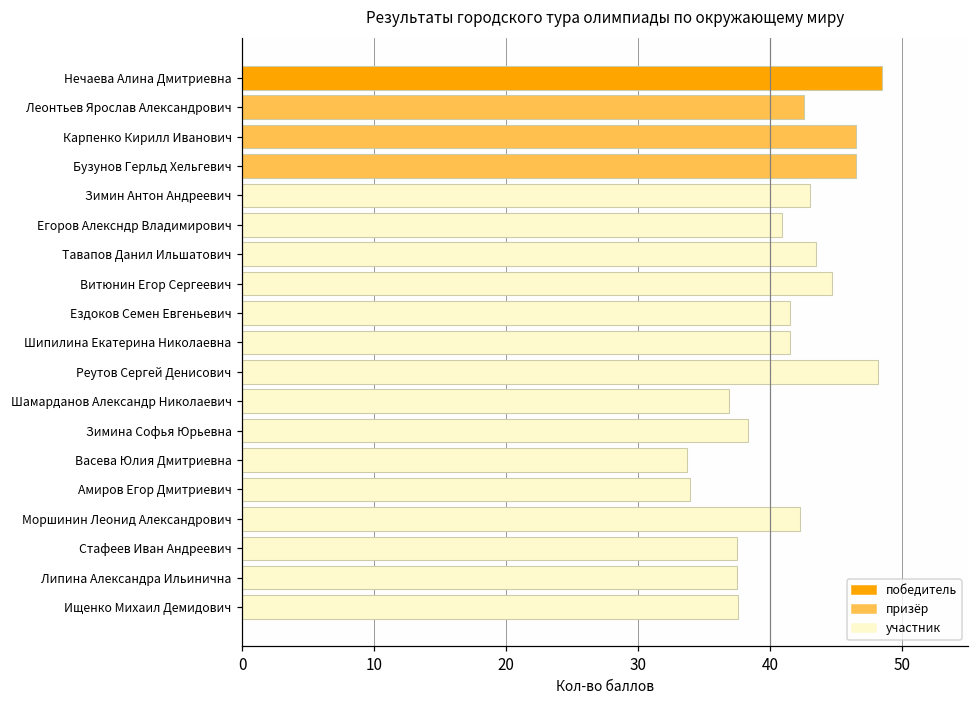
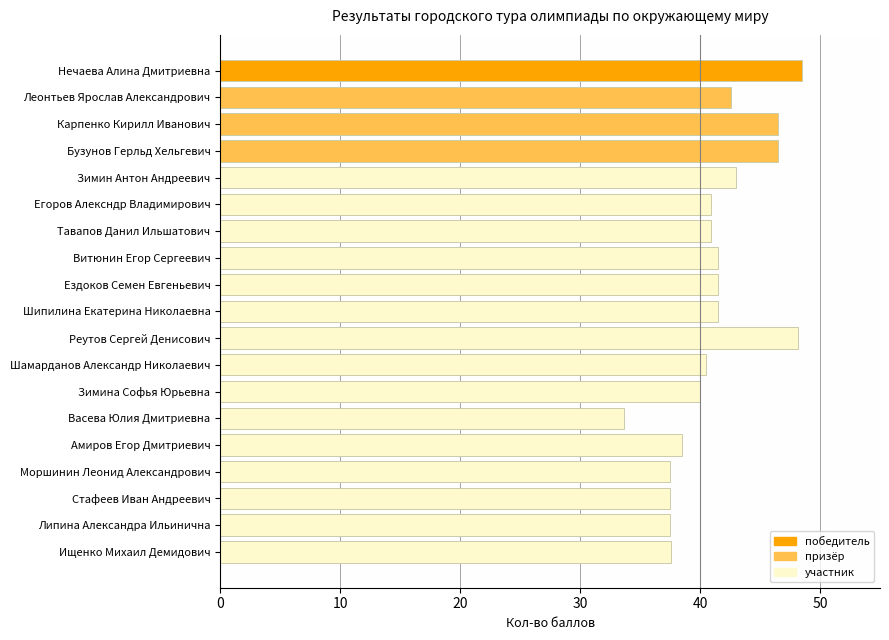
  {
    "Нечаева Алина Дмитриевна": 48.5,
    "Леонтьев Ярослав Александрович": 42.6,
    "Карпенко Кирилл Иванович": 46.5,
    "Бузунов Герльд Хельгевич": 46.5,
    "Зимин Антон Андреевич": 43.0,
    "Егоров Алексндр Владимирович": 40.9,
-   "Тавапов Данил Ильшатович": 43.5,
-   "Витюнин Егор Сергеевич": 44.7,
+   "Тавапов Данил Ильшатович": 40.9,
+   "Витюнин Егор Сергеевич": 41.5,
    "Ездоков Семен Евгеньевич": 41.5,
    "Шипилина Екатерина Николаевна": 41.5,
    "Реутов Сергей Денисович": 48.2,
-   "Шамарданов Александр Николаевич": 36.9,
-   "Зимина Софья Юрьевна": 38.3,
+   "Шамарданов Александр Николаевич": 40.5,
+   "Зимина Софья Юрьевна": 40.0,
    "Васева Юлия Дмитриевна": 33.7,
-   "Амиров Егор Дмитриевич": 33.9,
-   "Моршинин Леонид Александрович": 42.3,
+   "Амиров Егор Дмитриевич": 38.5,
+   "Моршинин Леонид Александрович": 37.5,
    "Стафеев Иван Андреевич": 37.5,
    "Липина Александра Ильинична": 37.5,
    "Ищенко Михаил Демидович": 37.6
  }
